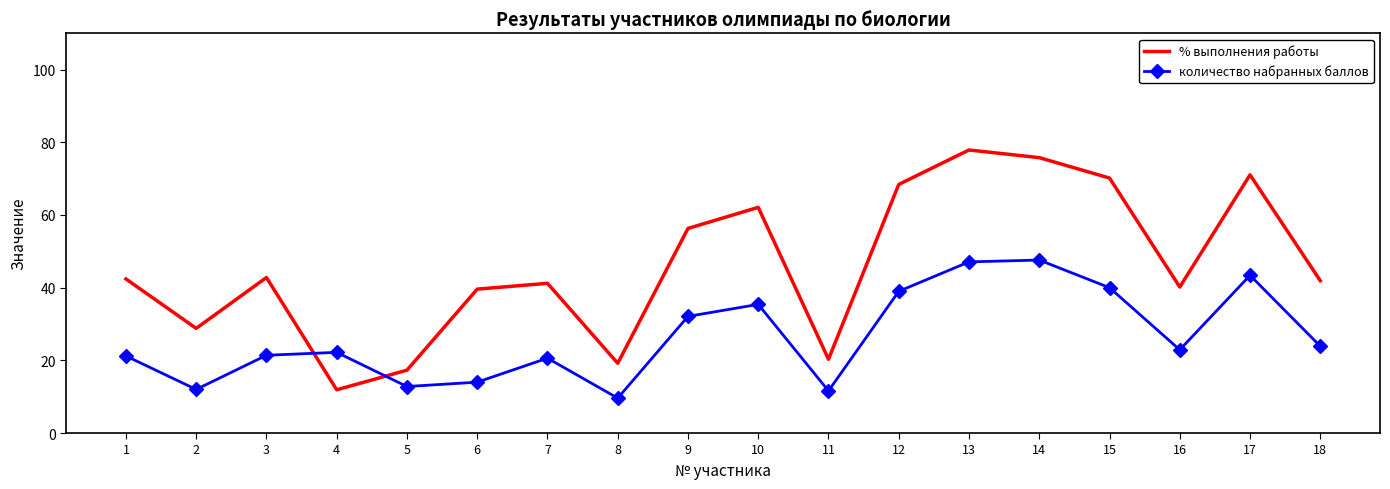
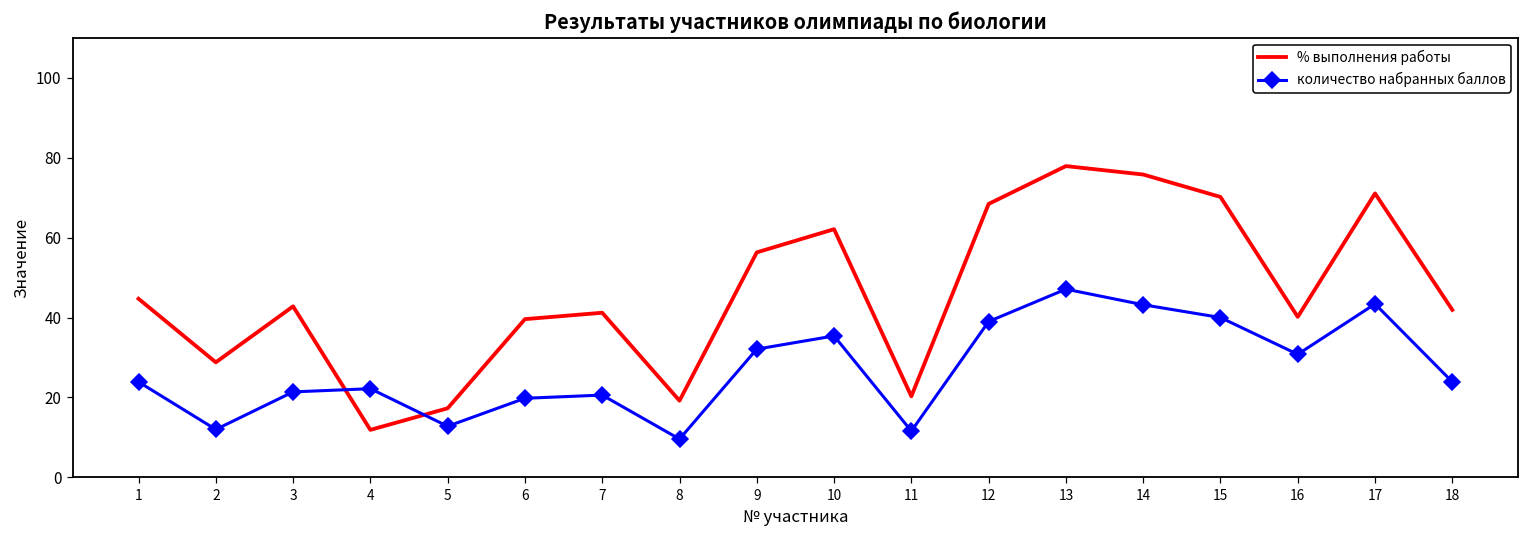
  {
    "% выполнения работы": {
-     "1": 42,
+     "1": 45,
      "2": 29,
      "3": 43,
      "4": 12,
      "5": 17,
      "6": 40,
      "7": 41,
      "8": 19,
      "9": 56,
      "10": 62,
      "11": 20,
      "12": 68,
      "13": 78,
      "14": 76,
      "15": 70,
      "16": 40,
      "17": 71,
      "18": 42
    },
    "количество набранных баллов": {
-     "1": 21,
+     "1": 24,
      "2": 12,
      "3": 21,
      "4": 22,
      "5": 13,
-     "6": 14,
+     "6": 20,
      "7": 21,
      "8": 10,
      "9": 32,
      "10": 35,
      "11": 12,
      "12": 39,
      "13": 47,
-     "14": 48,
+     "14": 43,
      "15": 40,
-     "16": 23,
+     "16": 31,
      "17": 43,
      "18": 24
    }
  }
